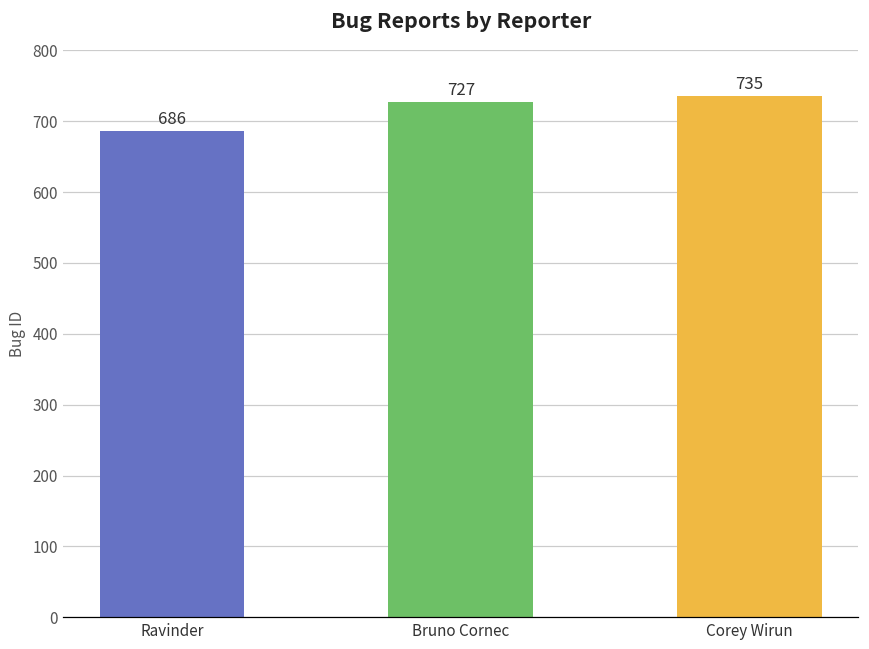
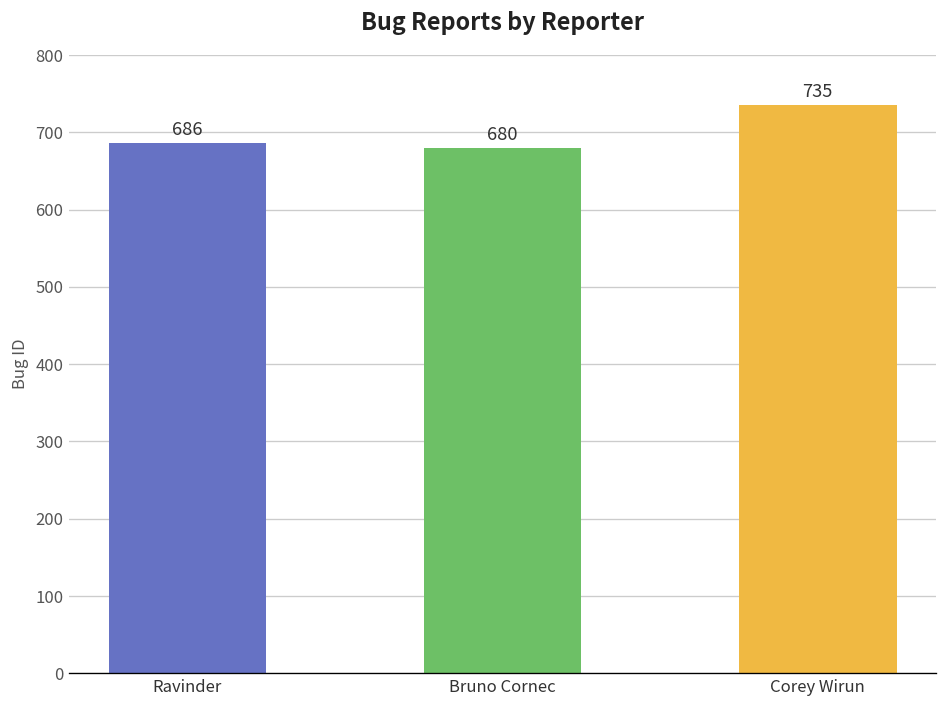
  {
    "Ravinder": 686,
-   "Bruno Cornec": 727,
+   "Bruno Cornec": 680,
    "Corey Wirun": 735
  }
